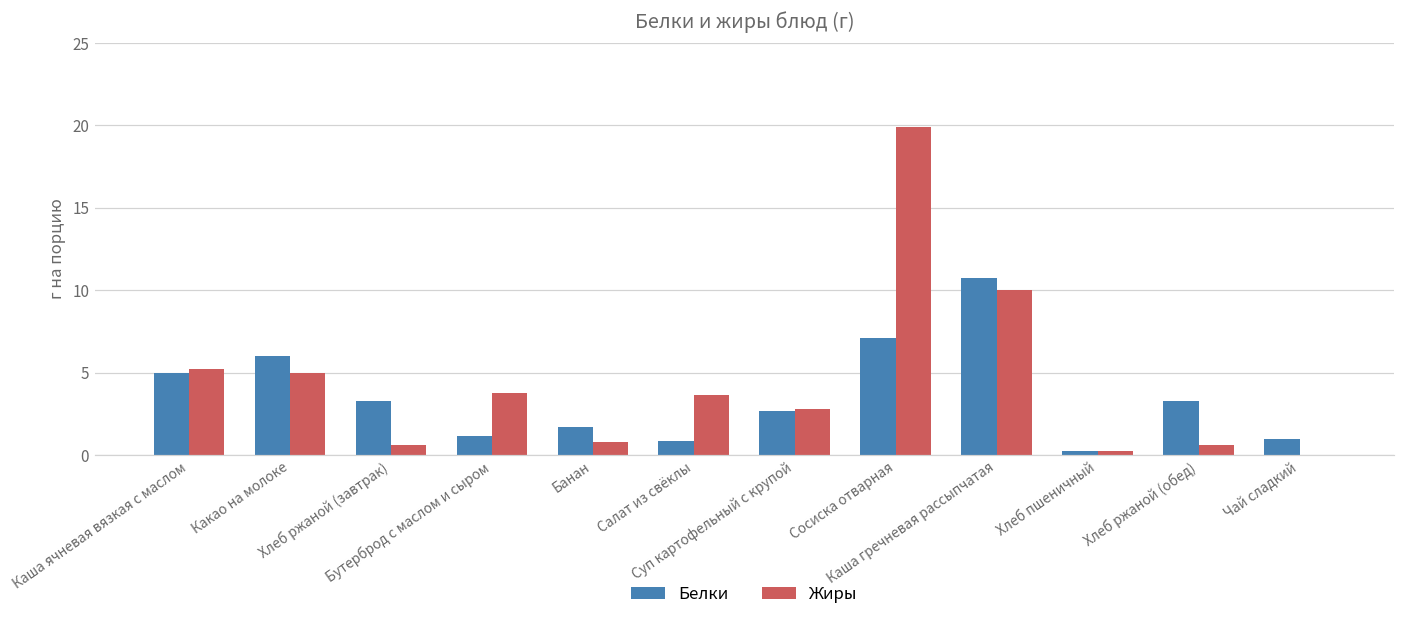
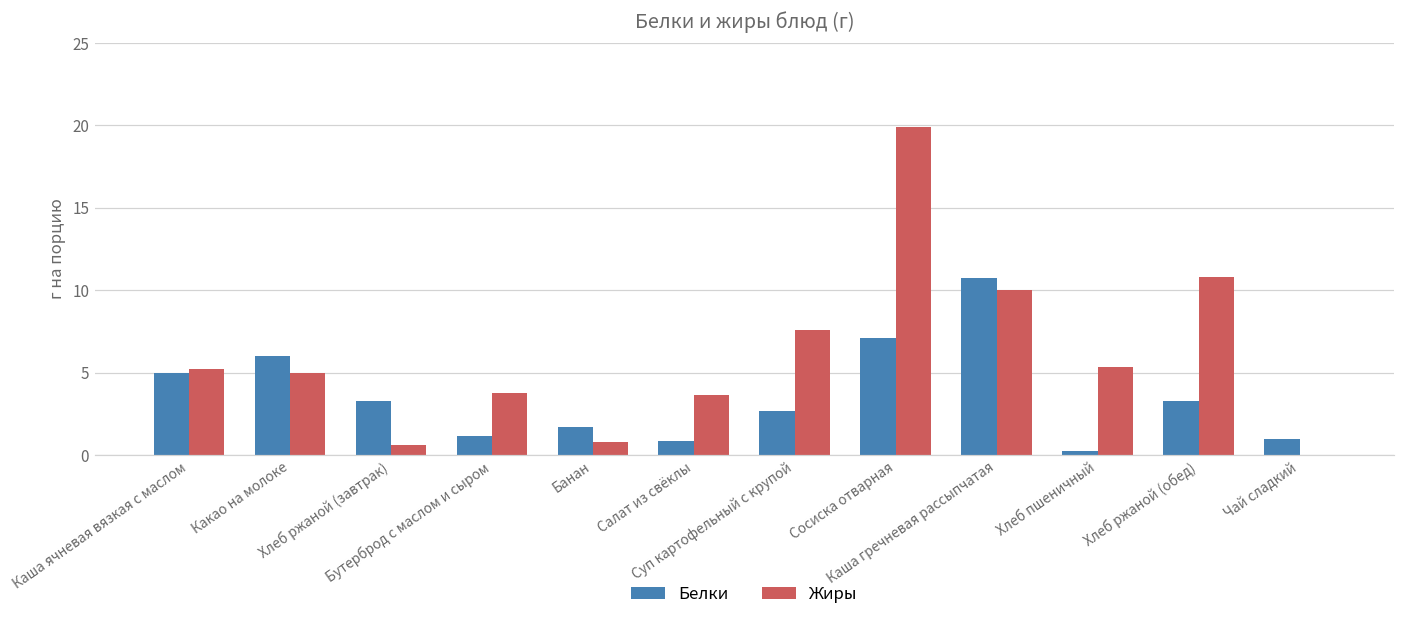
  {
    "Белки": {
      "Каша ячневая вязкая с маслом": 5.0,
      "Какао на молоке": 6.0,
      "Хлеб ржаной (завтрак)": 3.3,
      "Бутерброд с маслом и сыром": 1.2,
      "Банан": 1.7,
      "Салат из свёклы": 0.9,
      "Суп картофельный с крупой": 2.7,
      "Сосиска отварная": 7.1,
      "Каша гречневая рассыпчатая": 10.8,
      "Хлеб пшеничный": 0.3,
      "Хлеб ржаной (обед)": 3.3,
      "Чай сладкий": 1.0
    },
    "Жиры": {
      "Каша ячневая вязкая с маслом": 5.2,
      "Какао на молоке": 5.0,
      "Хлеб ржаной (завтрак)": 0.6,
      "Бутерброд с маслом и сыром": 3.7,
      "Банан": 0.8,
      "Салат из свёклы": 3.7,
-     "Суп картофельный с крупой": 2.8,
+     "Суп картофельный с крупой": 7.6,
      "Сосиска отварная": 19.9,
      "Каша гречневая рассыпчатая": 10.0,
-     "Хлеб пшеничный": 0.3,
-     "Хлеб ржаной (обед)": 0.6,
+     "Хлеб пшеничный": 5.4,
+     "Хлеб ржаной (обед)": 10.8,
      "Чай сладкий": 0.0
    }
  }
